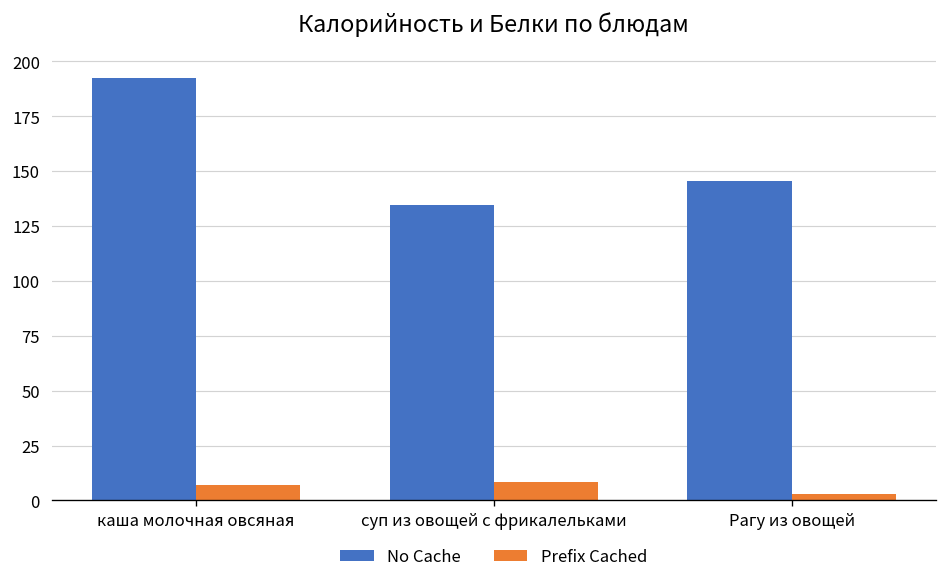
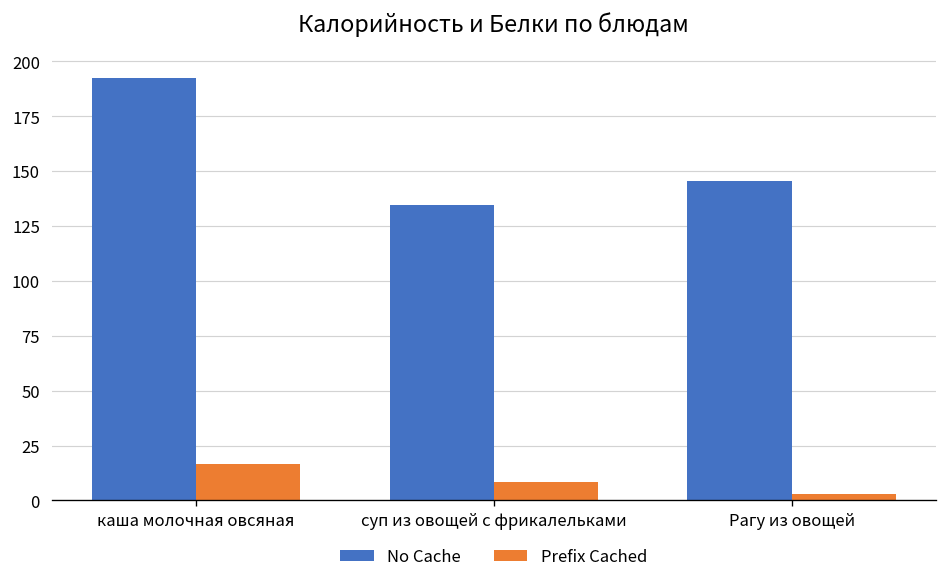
  {
    "No Cache": {
      "каша молочная овсяная": 193,
      "суп из овощей с фрикалельками": 135,
      "Рагу из овощей": 146
    },
    "Prefix Cached": {
-     "каша молочная овсяная": 7,
+     "каша молочная овсяная": 17,
      "суп из овощей с фрикалельками": 9,
      "Рагу из овощей": 3
    }
  }
